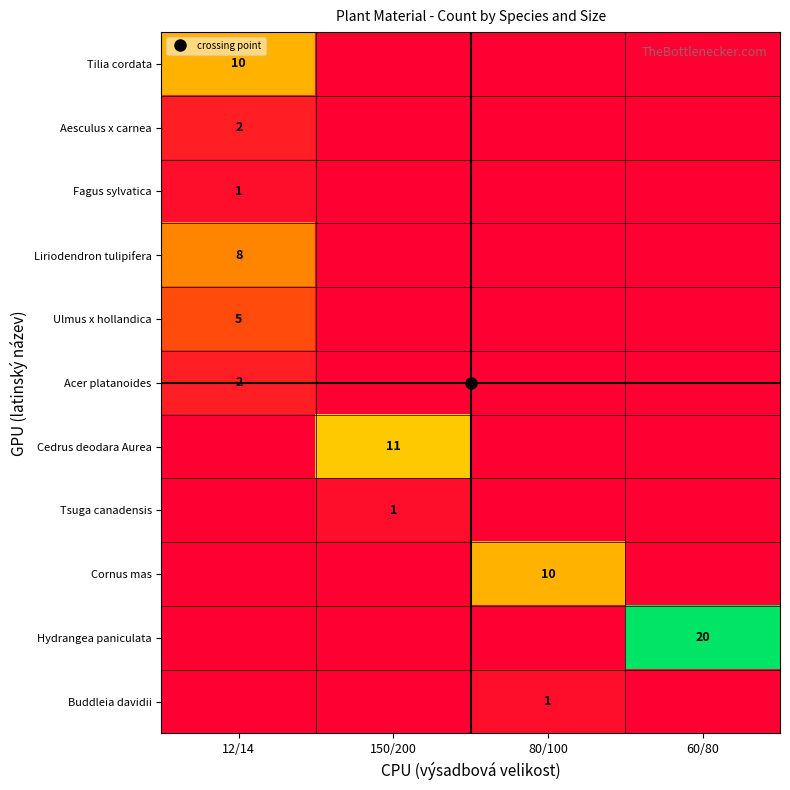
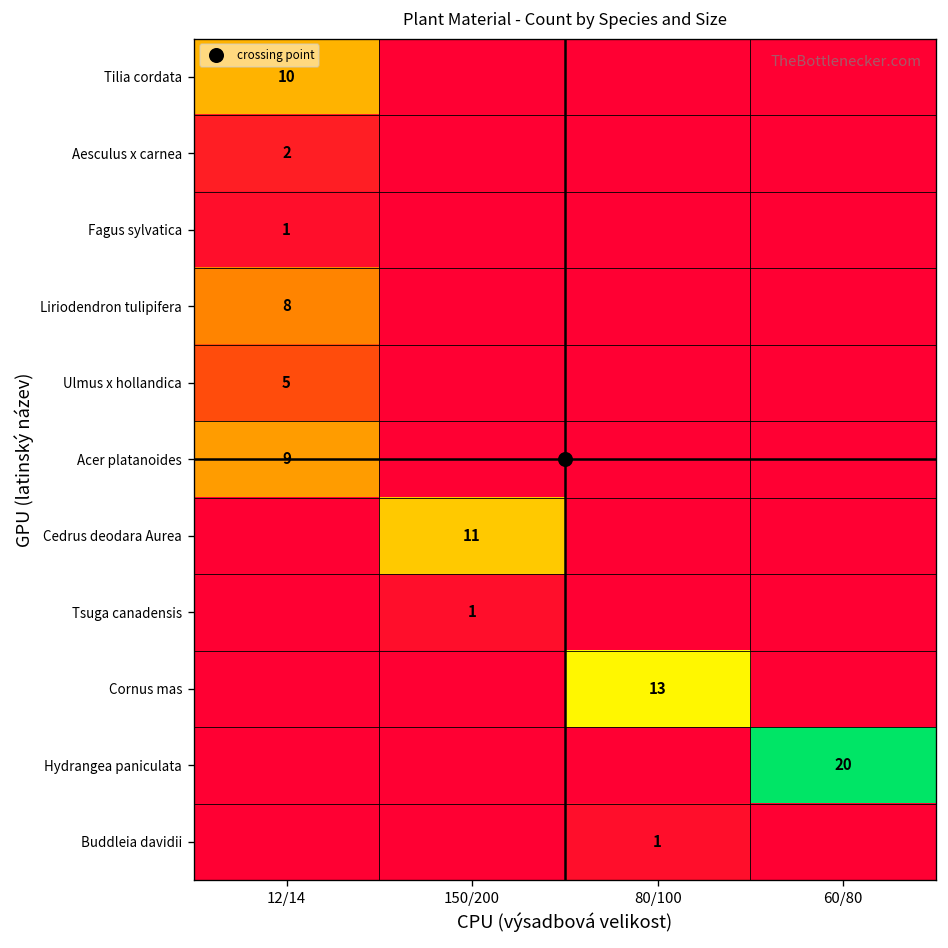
  {
    "Tilia cordata": {
      "12/14": 10
    },
    "Aesculus x carnea": {
      "12/14": 2
    },
    "Fagus sylvatica": {
      "12/14": 1
    },
    "Liriodendron tulipifera": {
      "12/14": 8
    },
    "Ulmus x hollandica": {
      "12/14": 5
    },
    "Acer platanoides": {
-     "12/14": 2
+     "12/14": 9
    },
    "Cedrus deodara Aurea": {
      "150/200": 11
    },
    "Tsuga canadensis": {
      "150/200": 1
    },
    "Cornus mas": {
-     "80/100": 10
+     "80/100": 13
    },
    "Hydrangea paniculata": {
      "60/80": 20
    },
    "Buddleia davidii": {
      "80/100": 1
    }
  }
